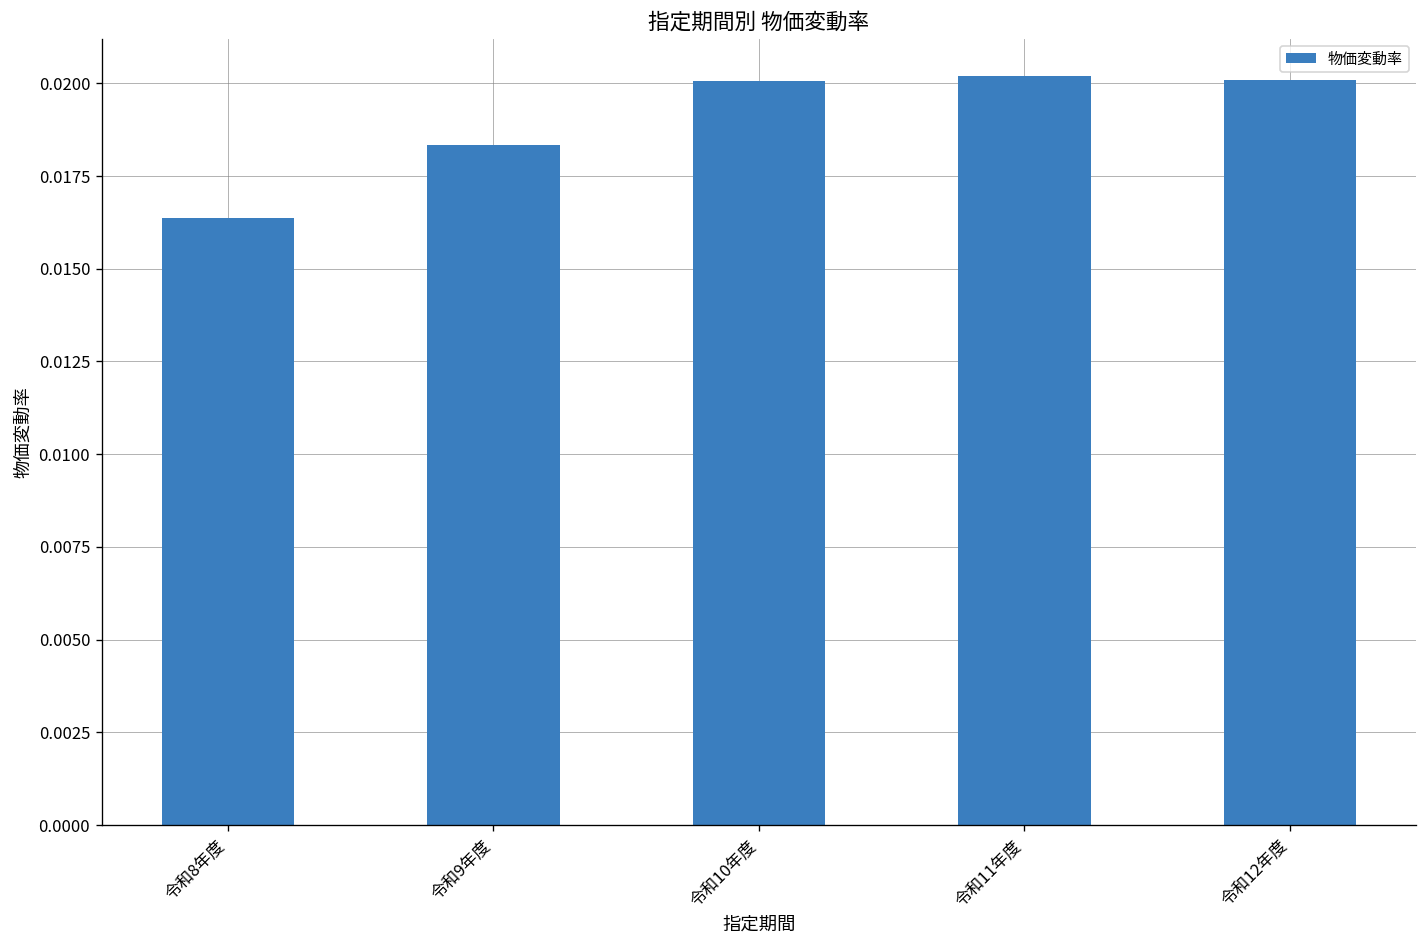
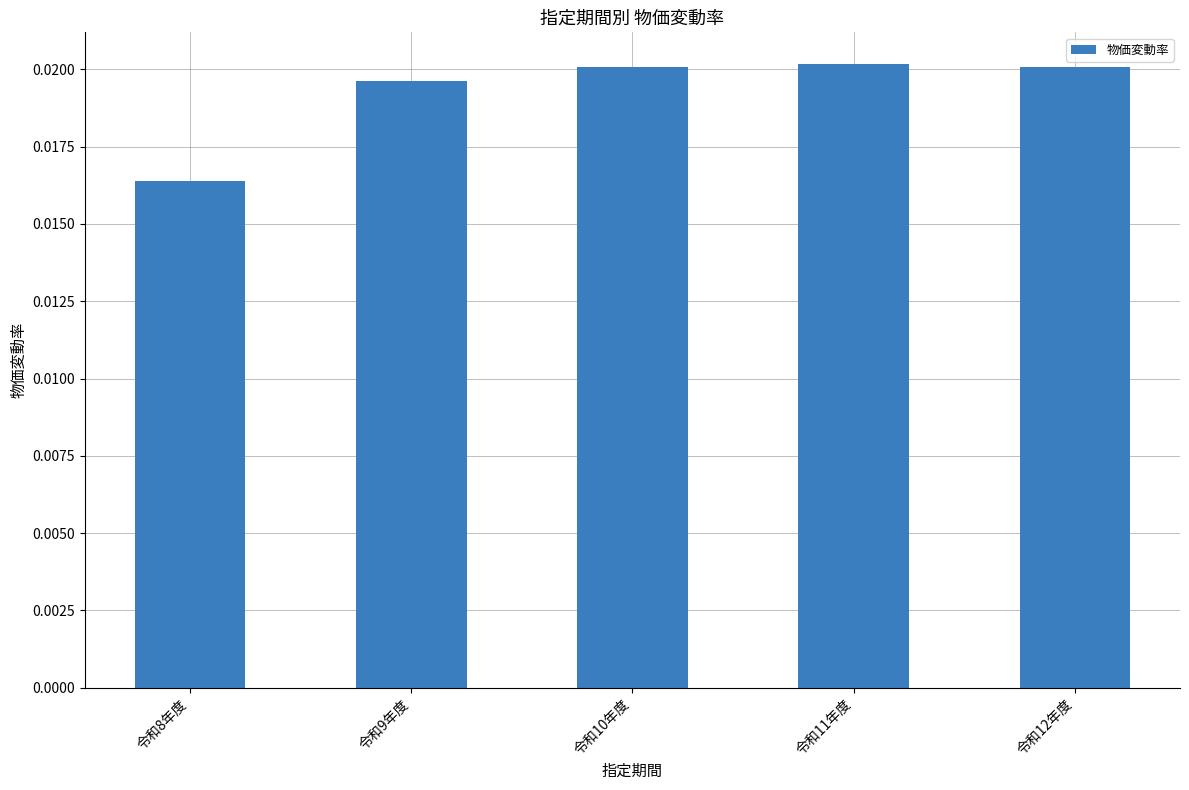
  {
    "令和8年度": 0.0164,
-   "令和9年度": 0.0183,
+   "令和9年度": 0.0196,
    "令和10年度": 0.0201,
    "令和11年度": 0.0202,
    "令和12年度": 0.0201
  }
